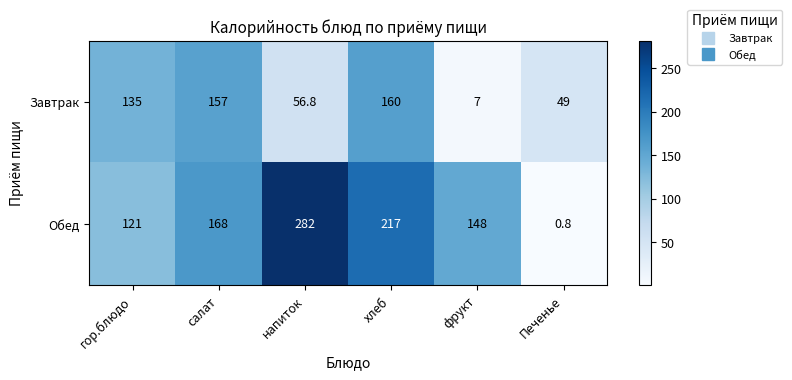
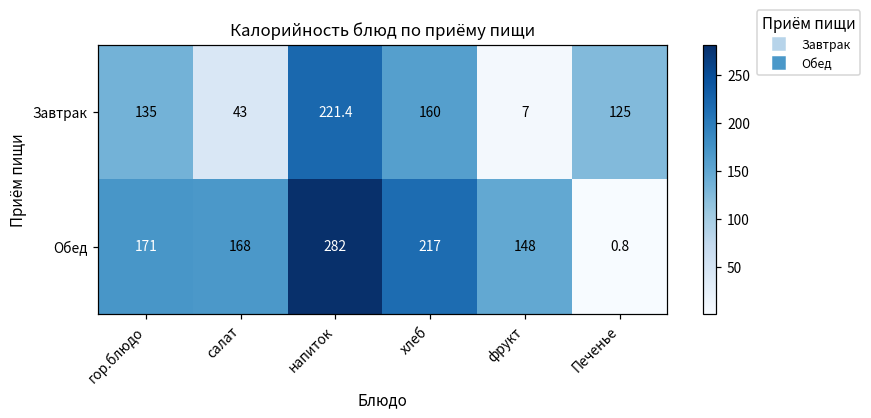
  {
    "Завтрак": {
      "гор.блюдо": 135,
-     "салат": 157,
-     "напиток": 56.8,
+     "салат": 43,
+     "напиток": 221.4,
      "хлеб": 160,
      "фрукт": 7,
-     "Печенье": 49
+     "Печенье": 125
    },
    "Обед": {
-     "гор.блюдо": 121,
+     "гор.блюдо": 171,
      "салат": 168,
      "напиток": 282,
      "хлеб": 217,
      "фрукт": 148,
      "Печенье": 0.8
    }
  }
